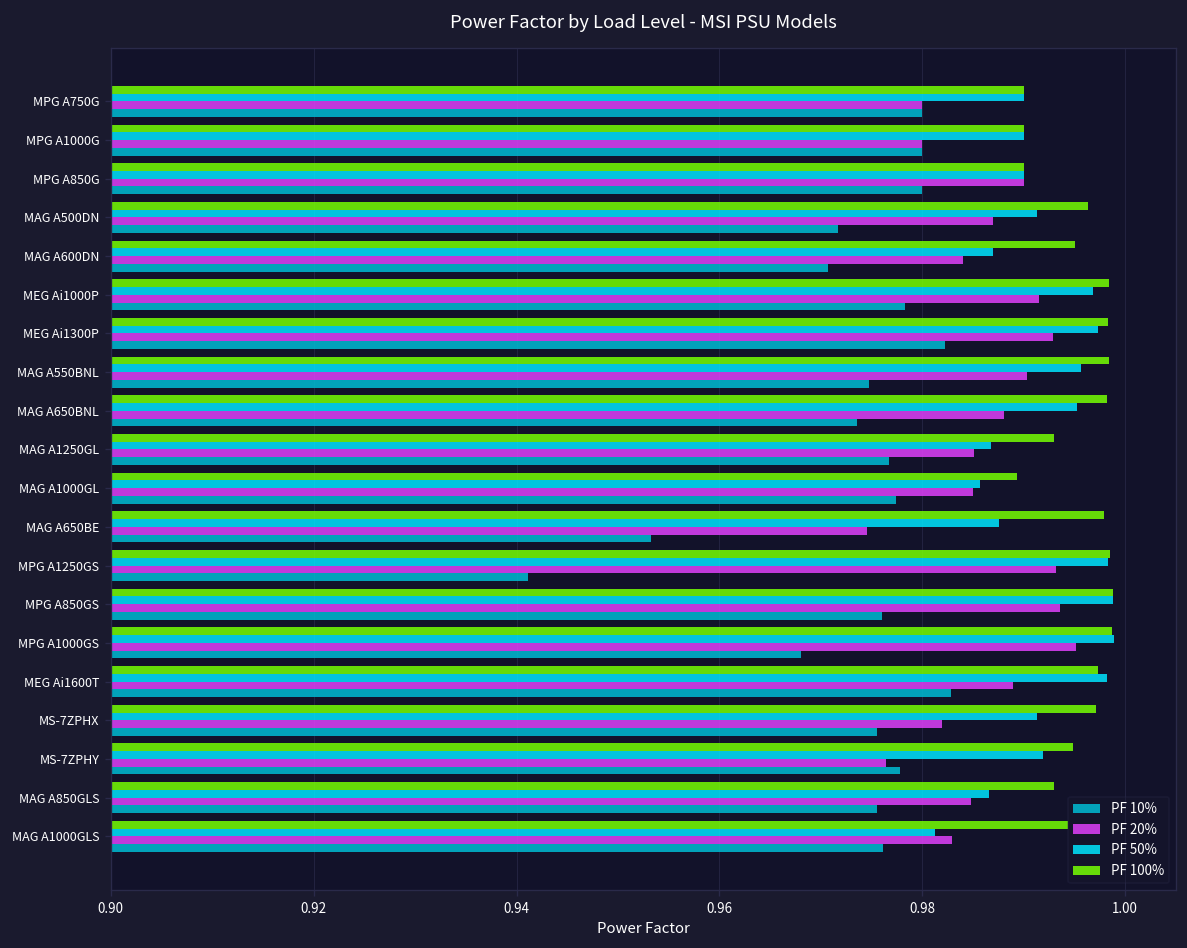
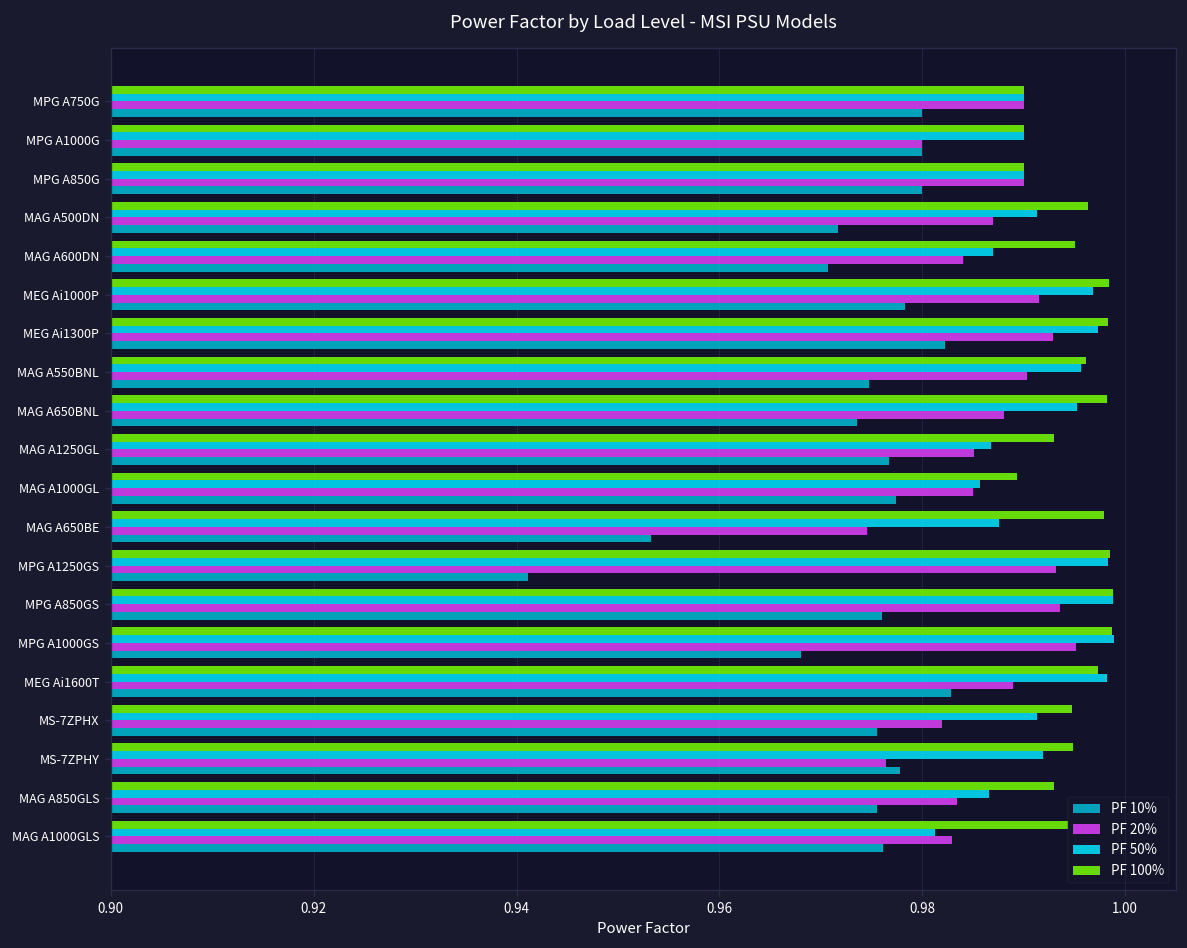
  {
    "PF 20%": {
-     "MPG A750G": 0.98,
+     "MPG A750G": 0.99,
      "MPG A1000G": 0.980,
      "MPG A850G": 0.990,
      "MAG A500DN": 0.987,
      "MAG A600DN": 0.984,
      "MEG Ai1000P": 0.992,
      "MEG Ai1300P": 0.993,
      "MAG A550BNL": 0.990,
      "MAG A650BNL": 0.988,
      "MAG A1250GL": 0.985,
      "MAG A1000GL": 0.985,
      "MAG A650BE": 0.975,
      "MPG A1250GS": 0.993,
      "MPG A850GS": 0.994,
      "MPG A1000GS": 0.995,
      "MEG Ai1600T": 0.989,
      "MS-7ZPHX": 0.982,
      "MS-7ZPHY": 0.976,
-     "MAG A850GLS": 0.985,
+     "MAG A850GLS": 0.983,
      "MAG A1000GLS": 0.983
    },
    "PF 100%": {
      "MPG A750G": 0.990,
      "MPG A1000G": 0.990,
      "MPG A850G": 0.990,
      "MAG A500DN": 0.996,
      "MAG A600DN": 0.995,
      "MEG Ai1000P": 0.998,
      "MEG Ai1300P": 0.998,
-     "MAG A550BNL": 0.998,
+     "MAG A550BNL": 0.996,
      "MAG A650BNL": 0.998,
      "MAG A1250GL": 0.993,
      "MAG A1000GL": 0.989,
      "MAG A650BE": 0.998,
      "MPG A1250GS": 0.999,
      "MPG A850GS": 0.999,
      "MPG A1000GS": 0.999,
      "MEG Ai1600T": 0.997,
-     "MS-7ZPHX": 0.997,
+     "MS-7ZPHX": 0.995,
      "MS-7ZPHY": 0.995,
      "MAG A850GLS": 0.993
    }
  }
